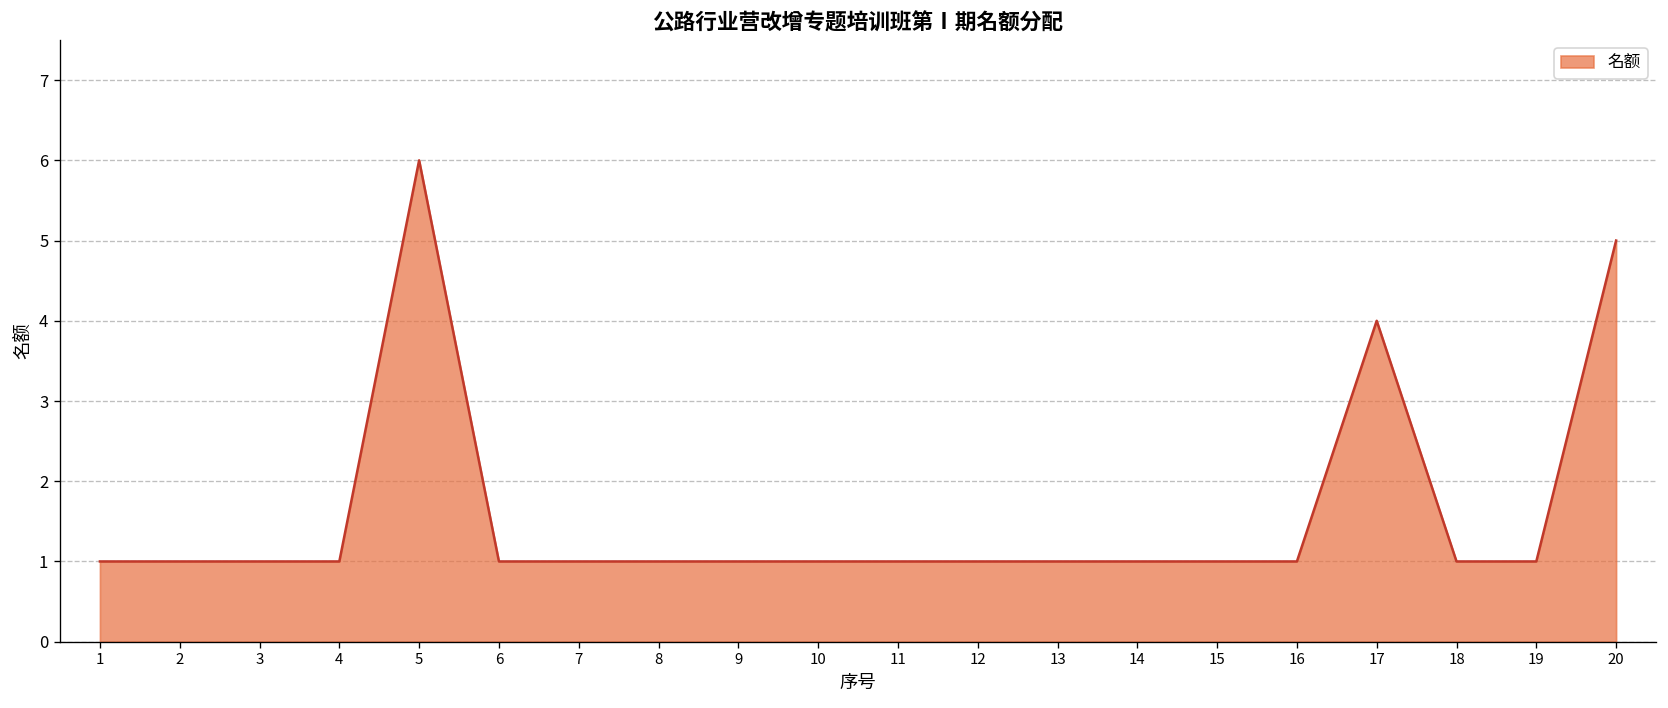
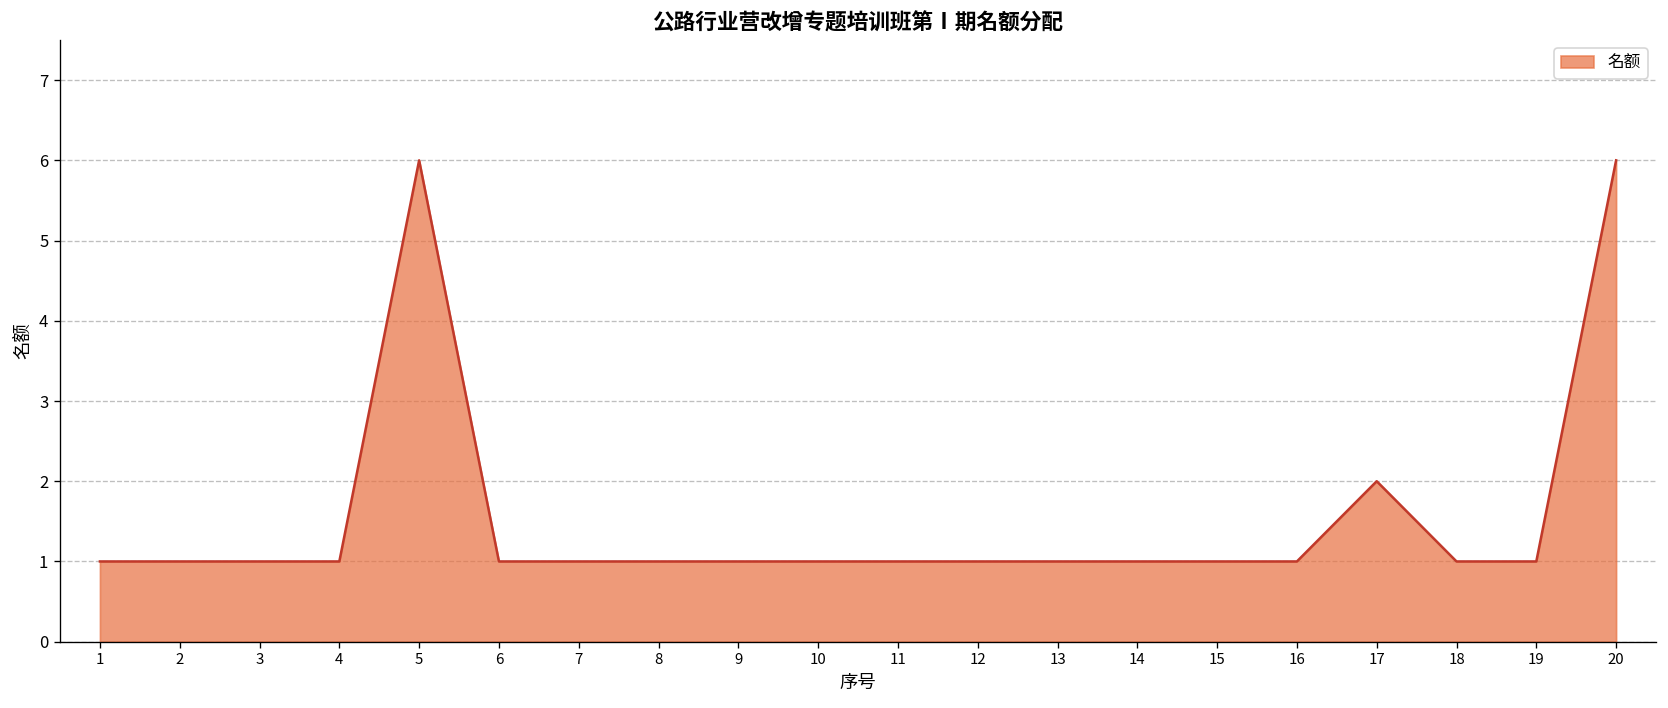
  {
    "1": 1,
    "2": 1,
    "3": 1,
    "4": 1,
    "5": 6,
    "6": 1,
    "7": 1,
    "8": 1,
    "9": 1,
    "10": 1,
    "11": 1,
    "12": 1,
    "13": 1,
    "14": 1,
    "15": 1,
    "16": 1,
-   "17": 4,
+   "17": 2,
    "18": 1,
    "19": 1,
-   "20": 5
+   "20": 6
  }
